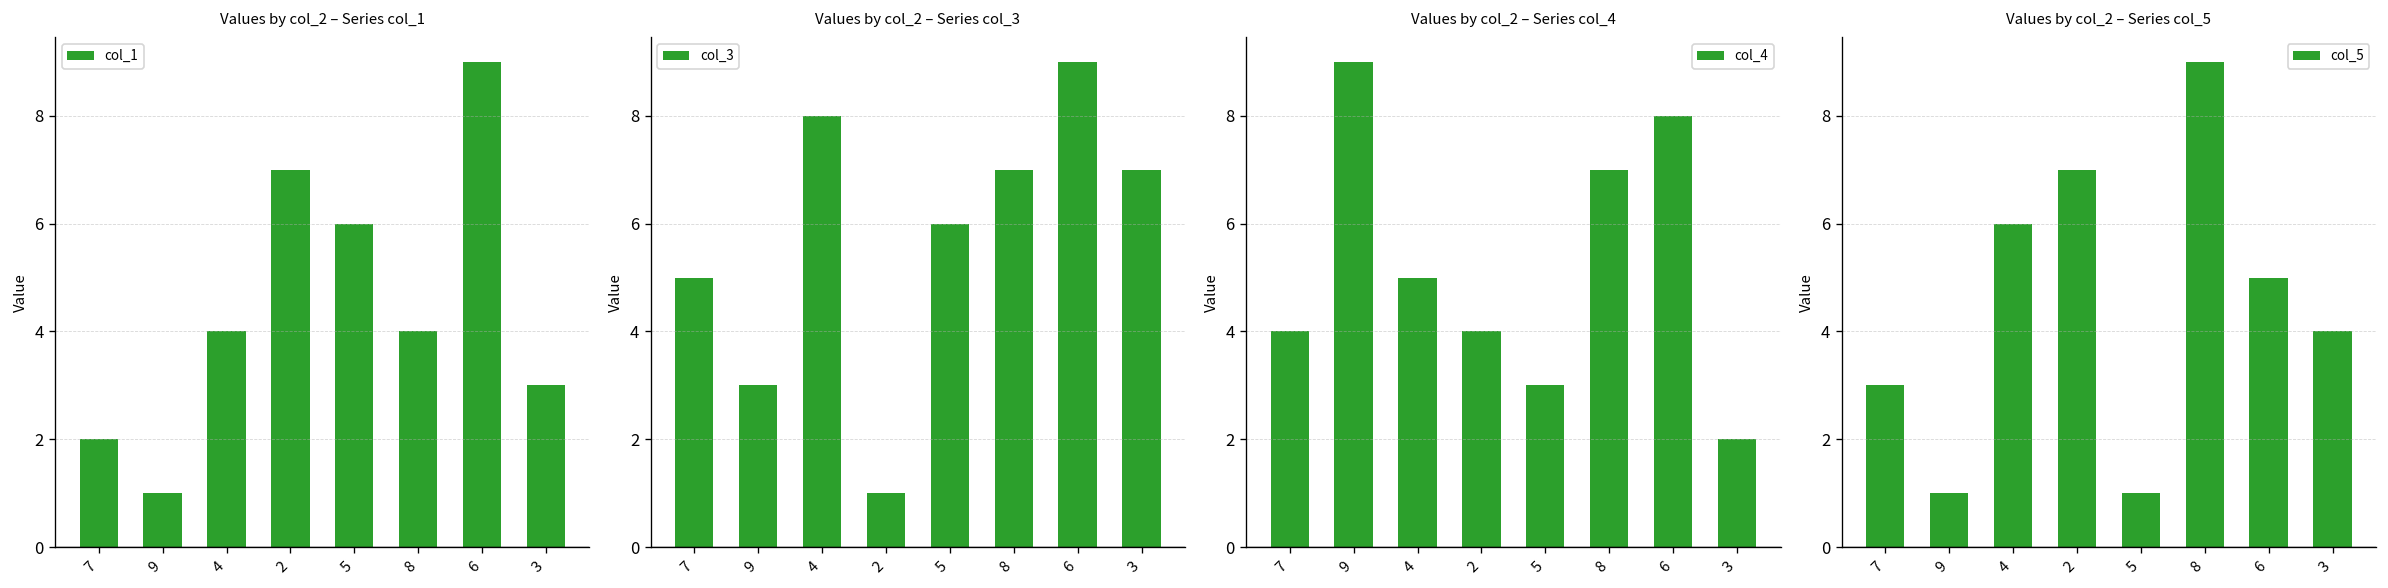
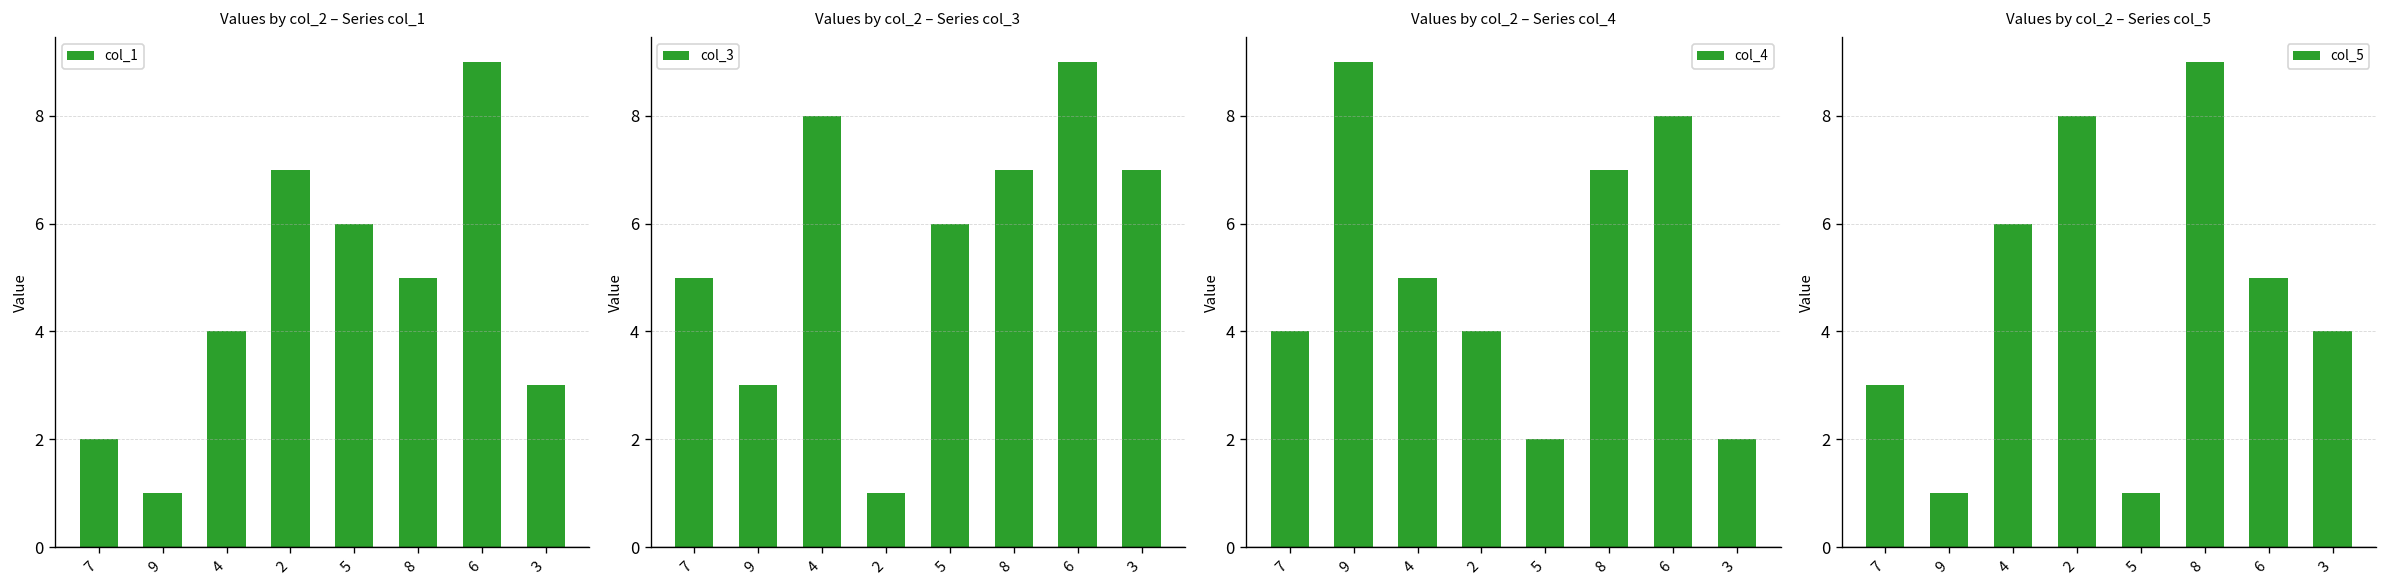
  {
    "Values by col_2 – Series col_1": {
      "7": 2,
      "9": 1,
      "4": 4,
      "2": 7,
      "5": 6,
-     "8": 4,
+     "8": 5,
      "6": 9,
      "3": 3
    },
    "Values by col_2 – Series col_3": {
      "7": 5.0,
      "9": 3.0,
      "4": 8.0,
      "2": 1.0,
      "5": 6.0,
      "8": 7.0,
      "6": 9.0,
      "3": 7.0
    },
    "Values by col_2 – Series col_4": {
      "7": 4,
      "9": 9,
      "4": 5,
      "2": 4,
-     "5": 3,
+     "5": 2,
      "8": 7,
      "6": 8,
      "3": 2
    },
    "Values by col_2 – Series col_5": {
      "7": 3,
      "9": 1,
      "4": 6,
-     "2": 7,
+     "2": 8,
      "5": 1,
      "8": 9,
      "6": 5,
      "3": 4
    }
  }
